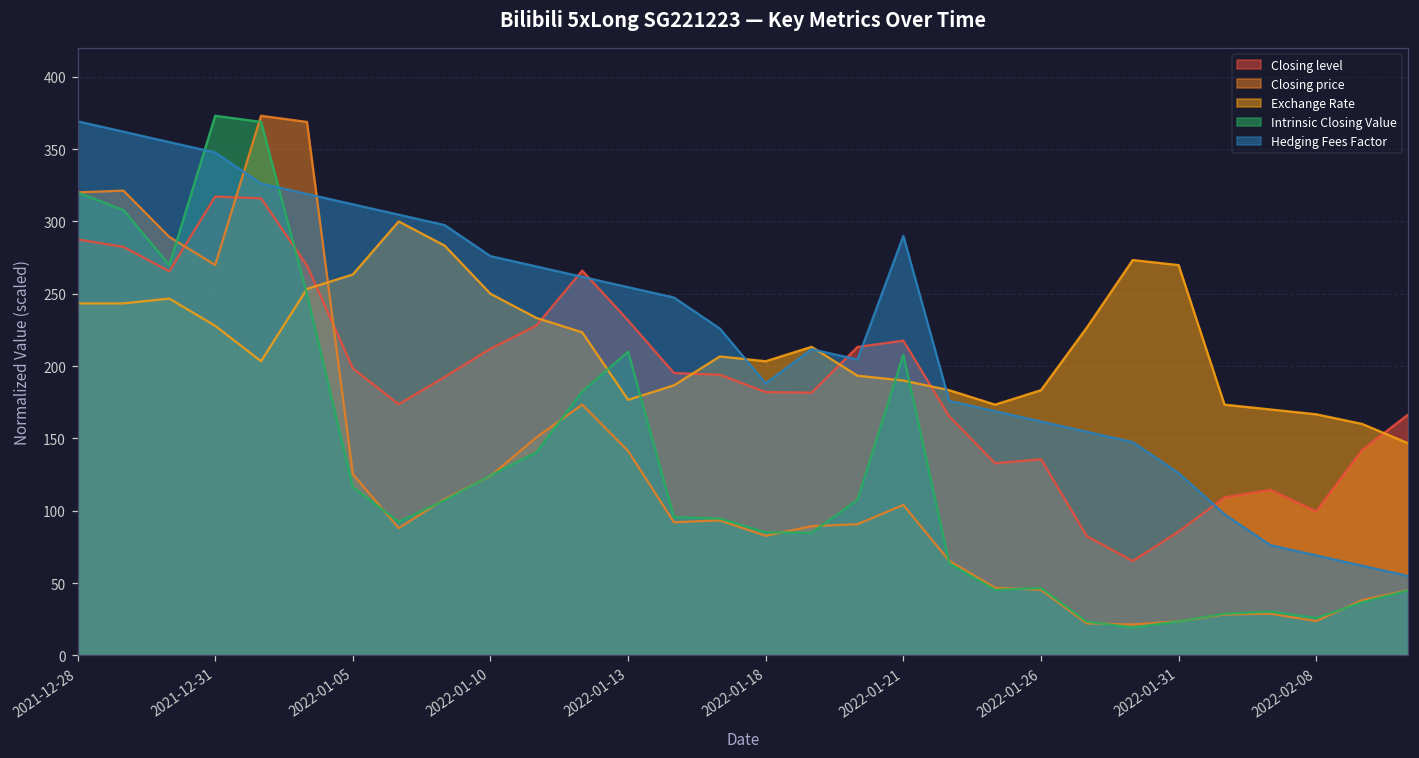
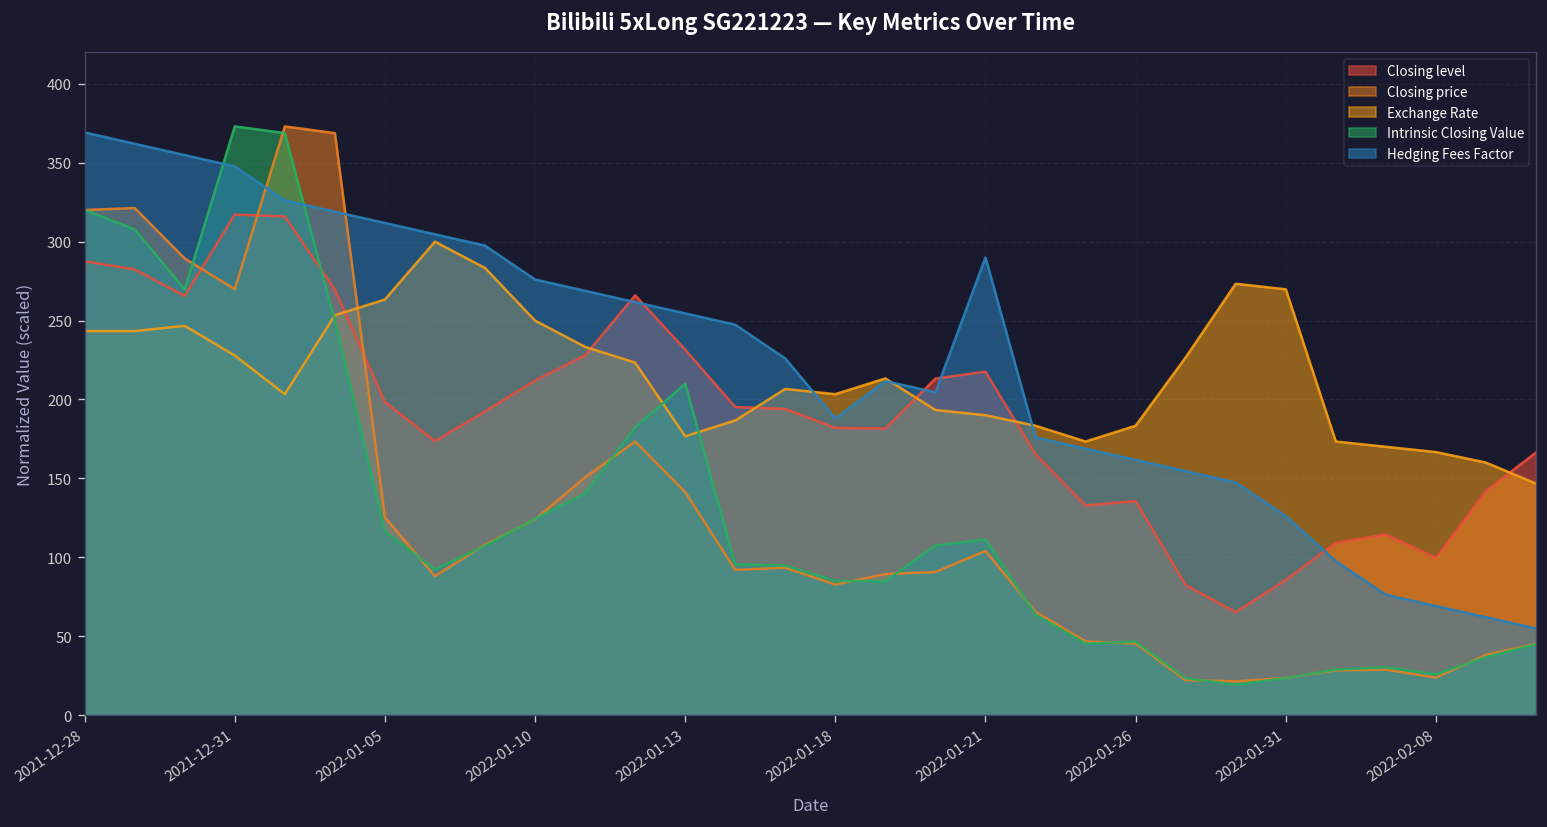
  {
    "Intrinsic Closing Value": {
      "2021-12-31": 373,
      "2022-01-05": 116,
      "2022-01-13": 210,
      "2022-01-18": 85,
-     "2022-01-21": 208,
+     "2022-01-21": 111,
      "2022-02-08": 26
    },
    "Hedging Fees Factor": {
      "2021-12-28": 369,
      "2021-12-31": 348,
      "2022-01-05": 312,
      "2022-01-10": 276,
      "2022-01-13": 255,
      "2022-01-18": 188,
      "2022-01-21": 290,
      "2022-01-26": 162,
      "2022-01-31": 126,
      "2022-02-08": 69
    }
  }
